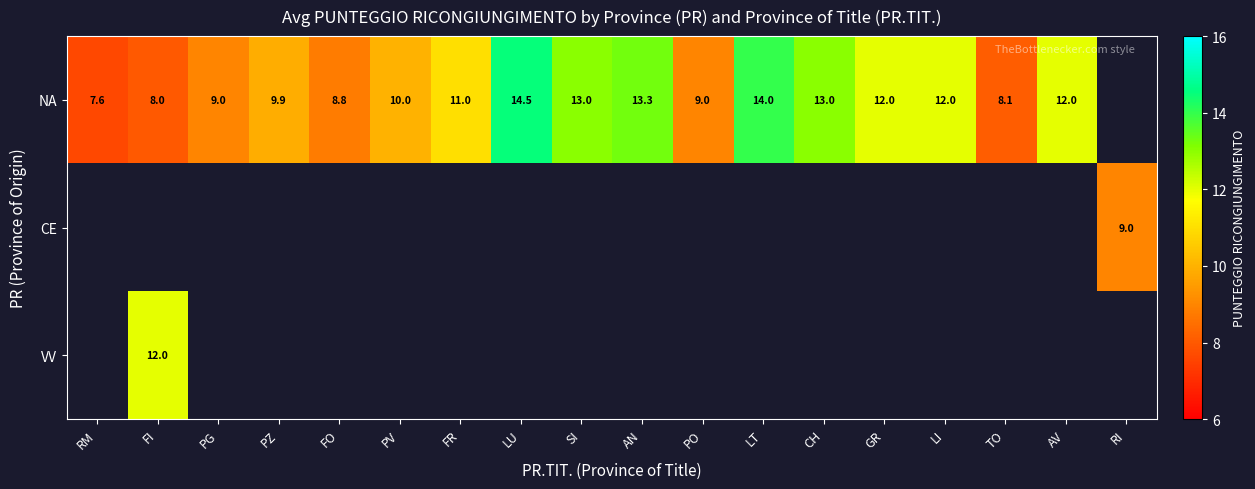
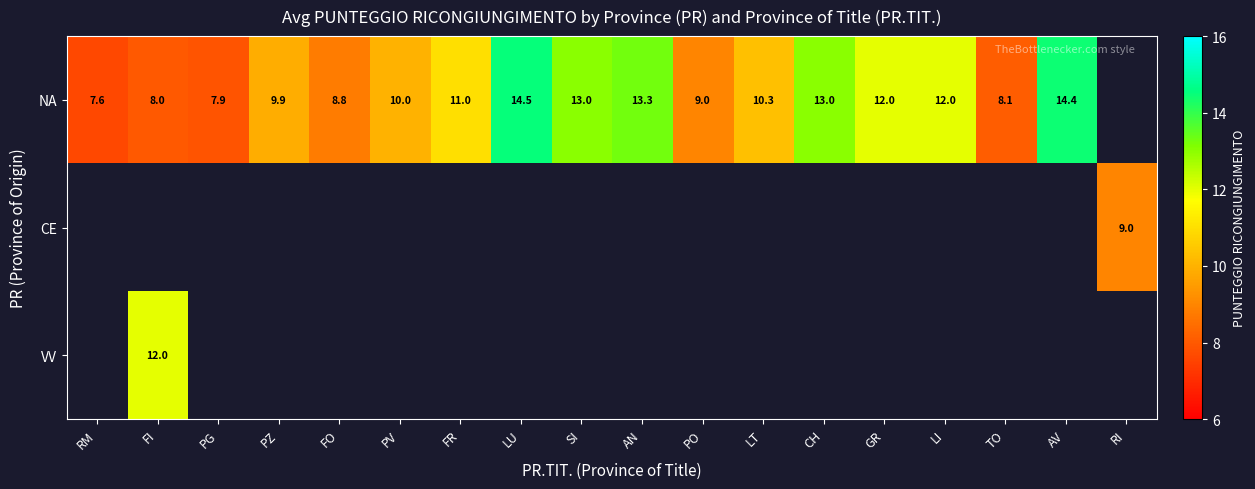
  {
    "NA": {
      "RM": 7.6,
      "FI": 8.0,
-     "PG": 9.0,
+     "PG": 7.9,
      "PZ": 9.9,
      "FO": 8.8,
      "PV": 10.0,
      "FR": 11.0,
      "LU": 14.5,
      "SI": 13.0,
      "AN": 13.3,
      "PO": 9.0,
-     "LT": 14.0,
+     "LT": 10.3,
      "CH": 13.0,
      "GR": 12.0,
      "LI": 12.0,
      "TO": 8.1,
-     "AV": 12.0
+     "AV": 14.4
    },
    "CE": {
      "RI": 9.0
    },
    "VV": {
      "FI": 12.0
    }
  }
